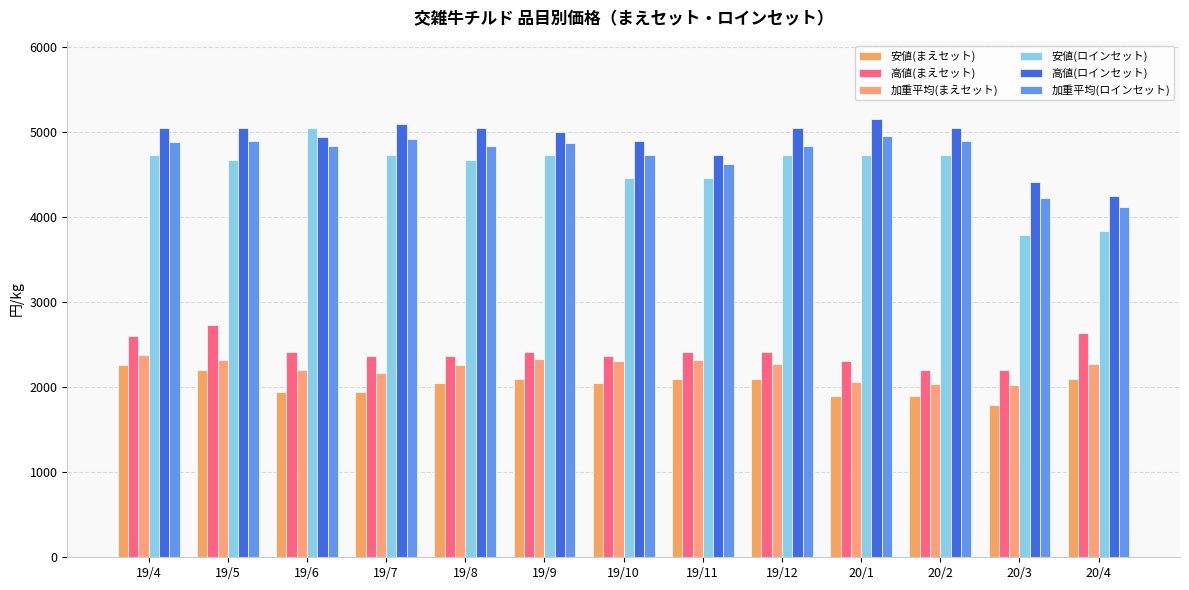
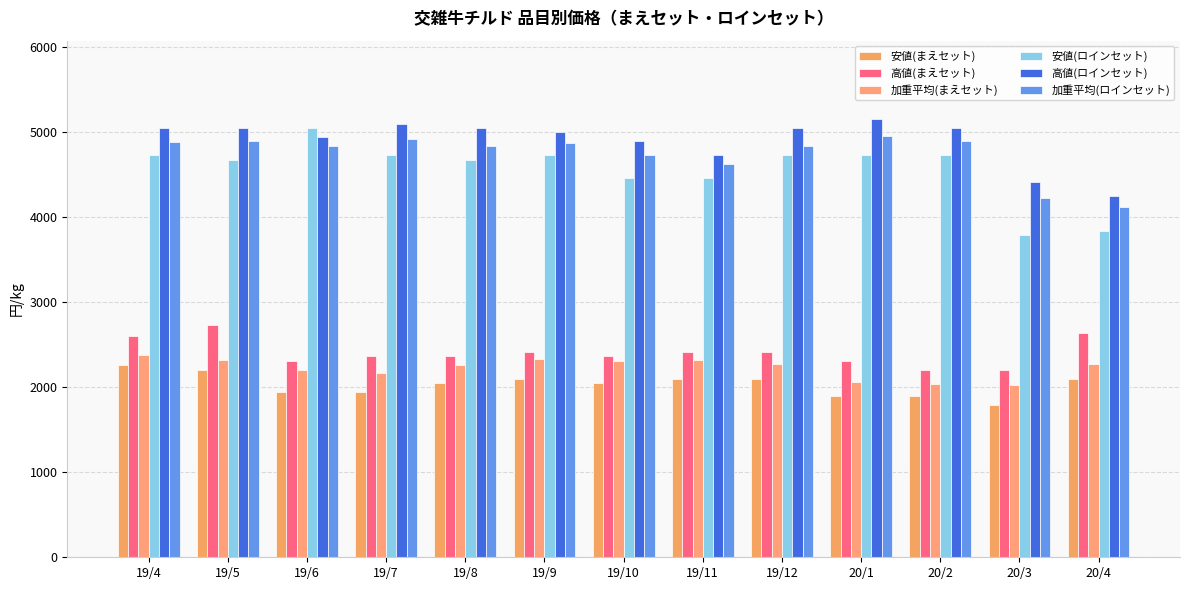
  {
    "高値(まえセット)": {
      "19/4": 2600,
      "19/5": 2700,
-     "19/6": 2400,
+     "19/6": 2300,
      "19/7": 2400,
      "19/8": 2400,
      "19/9": 2400,
      "19/10": 2400,
      "19/11": 2400,
      "19/12": 2400,
      "20/1": 2300,
      "20/2": 2200,
      "20/3": 2200,
      "20/4": 2600
    },
    "安値(ロインセット)": {
      "19/4": 4700,
      "19/5": 4700,
      "19/6": 5000,
      "19/7": 4700,
      "19/8": 4700,
      "19/9": 4700,
      "19/10": 4500,
      "19/11": 4500,
      "19/12": 4700,
      "20/1": 4700,
      "20/2": 4700,
      "20/3": 3800,
      "20/4": 3800
    }
  }
